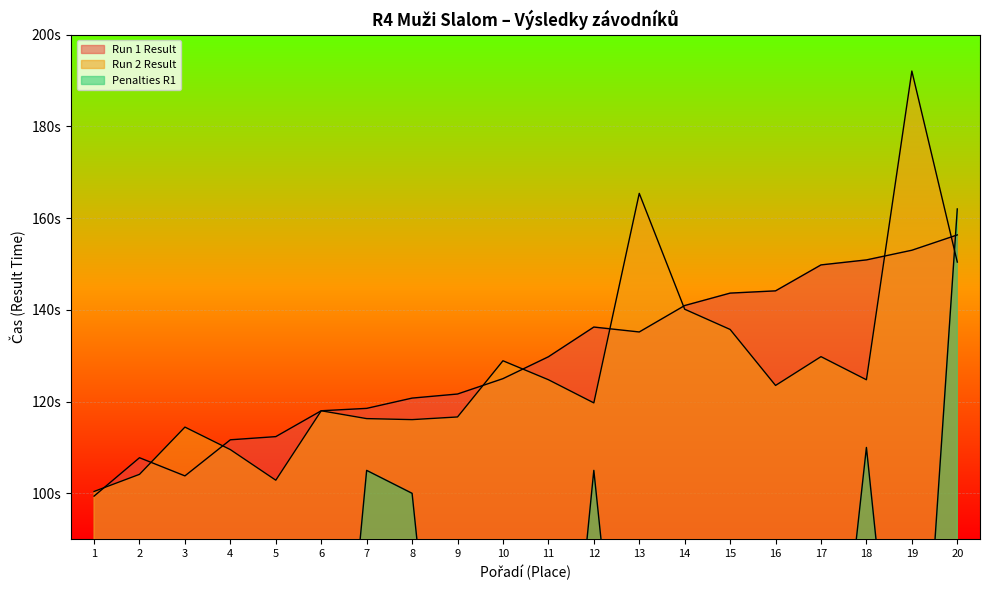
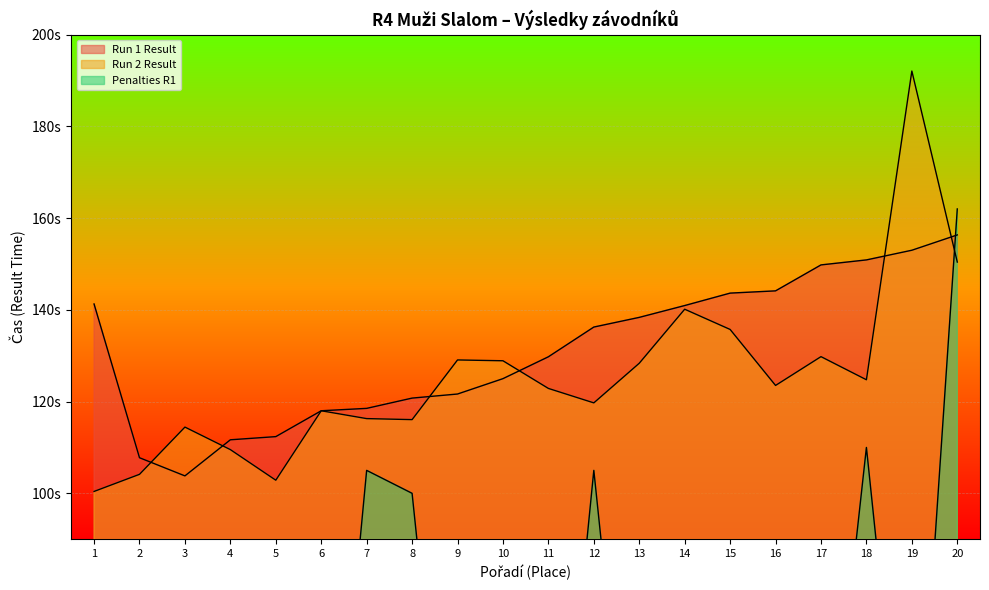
  {
    "Run 1 Result": {
-     "1": "99s",
+     "1": "141s",
      "2": "108s",
      "3": "104s",
      "4": "112s",
      "5": "112s",
      "7": "119s",
      "8": "121s",
      "9": "122s",
      "10": "125s",
      "11": "130s",
      "12": "136s",
-     "13": "135s",
+     "13": "138s",
      "14": "141s",
      "15": "144s",
      "16": "144s",
      "17": "150s",
      "18": "151s",
      "19": "153s",
      "20": "156s"
    },
    "Run 2 Result": {
      "1": "100s",
      "2": "104s",
      "3": "114s",
      "4": "110s",
      "5": "103s",
      "7": "116s",
      "8": "116s",
-     "9": "117s",
+     "9": "129s",
      "10": "129s",
-     "11": "125s",
+     "11": "123s",
      "12": "120s",
-     "13": "165s",
+     "13": "128s",
      "14": "140s",
      "15": "136s",
      "16": "124s",
      "17": "130s",
      "18": "125s",
      "19": "192s",
      "20": "150s"
    },
    "Penalties R1": {
      "7": "105s",
      "8": "100s",
      "12": "105s",
      "18": "110s",
      "20": "162s"
    }
  }
